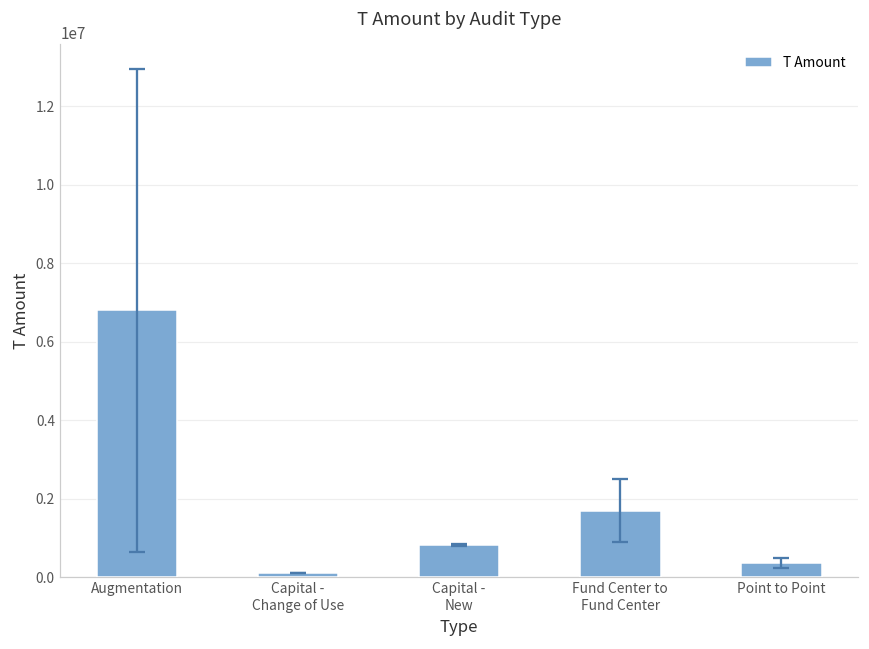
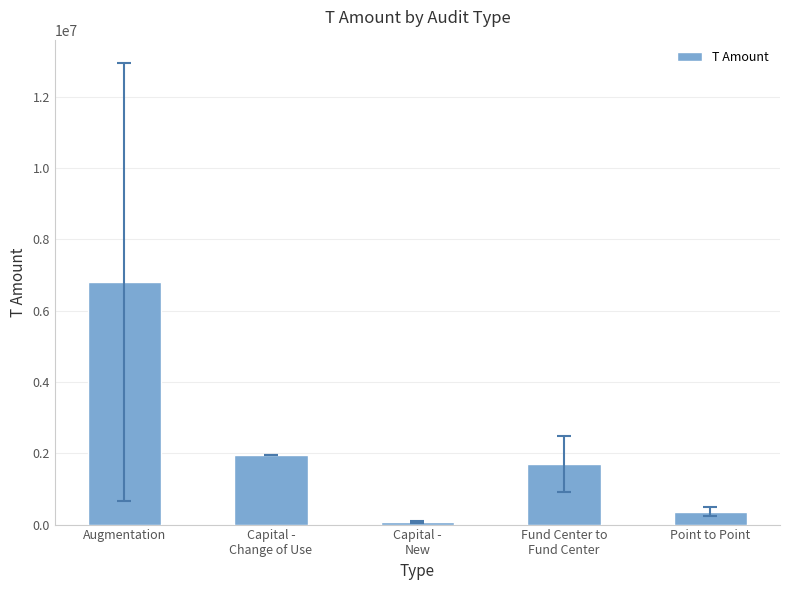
  {
    "T Amount": {
      "Augmentation": 6800000,
-     "Capital - Change of Use": 100000,
-     "Capital - New": 800000,
+     "Capital - Change of Use": 1900000,
+     "Capital - New": 100000,
      "Fund Center to Fund Center": 1700000,
      "Point to Point": 400000
    }
  }
